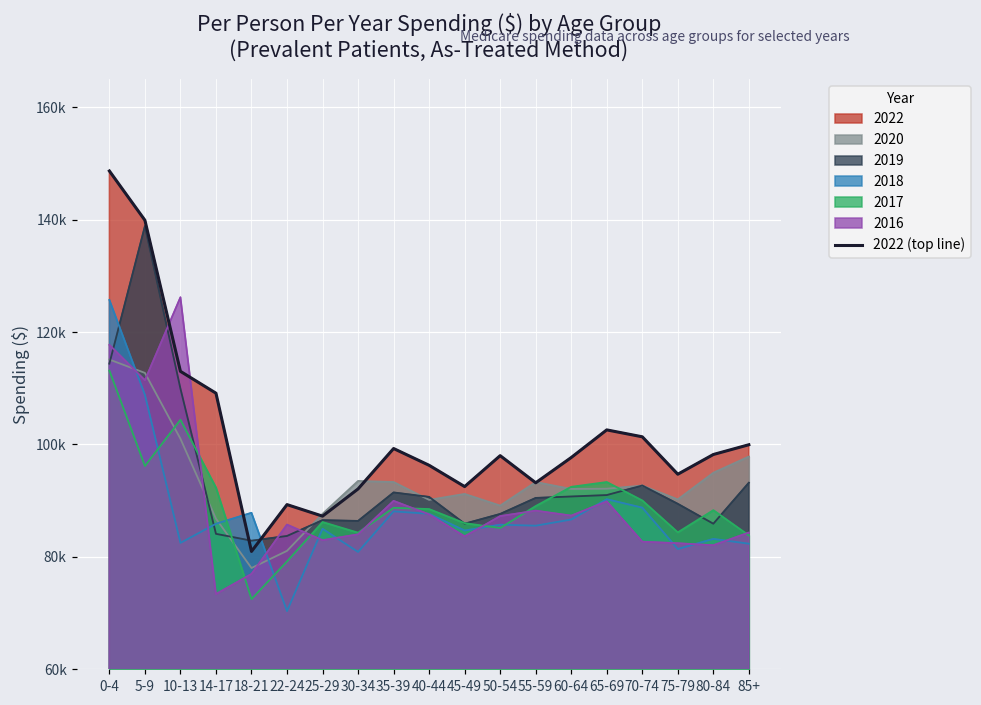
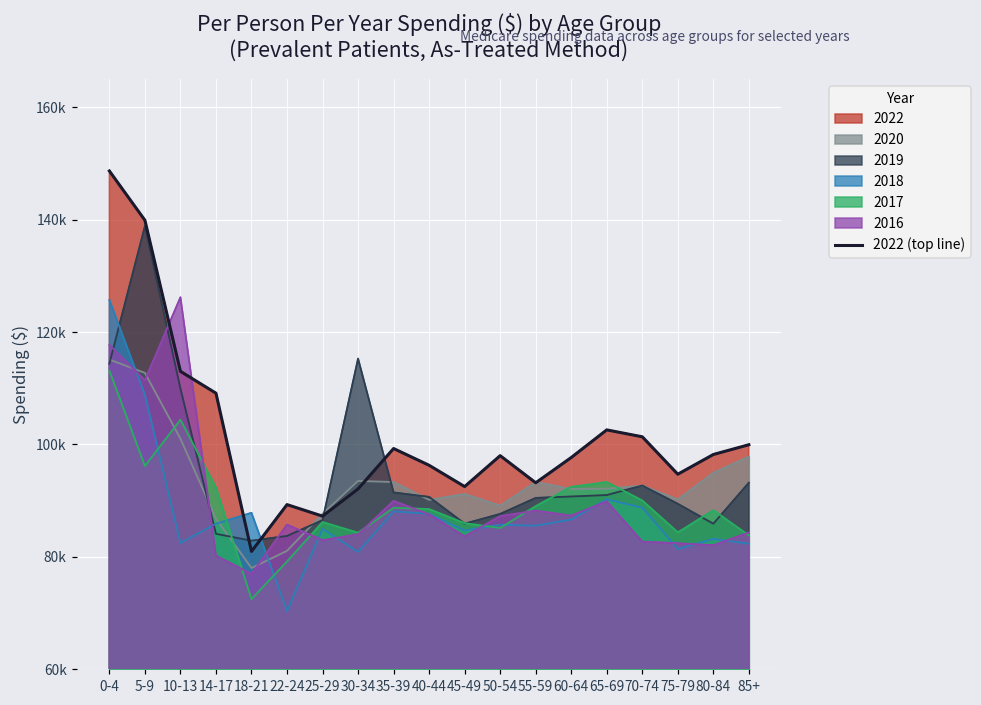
  {
    "2022": {
      "0-4": 149000,
      "5-9": 140000,
      "10-13": 113000,
      "14-17": 109000,
      "18-21": 81000,
      "22-24": 89000,
      "30-34": 92000,
      "35-39": 99000,
      "40-44": 96000,
      "45-49": 92000,
      "50-54": 98000,
      "60-64": 98000,
      "65-69": 103000,
      "70-74": 101000,
      "75-79": 95000,
      "80-84": 98000,
      "85+": 100000
    },
    "2020": {
      "0-4": 115000,
      "5-9": 113000,
      "10-13": 101000,
      "14-17": 87000,
      "18-21": 78000,
      "22-24": 81000,
      "30-34": 93000,
      "35-39": 93000,
      "40-44": 90000,
      "45-49": 91000,
      "50-54": 89000,
      "65-69": 92000,
      "75-79": 90000,
      "80-84": 95000,
      "85+": 98000
    },
    "2019": {
      "0-4": 114000,
      "5-9": 139000,
      "10-13": 110000,
      "14-17": 84000,
      "18-21": 83000,
      "22-24": 84000,
-     "30-34": 86000,
+     "30-34": 115000,
      "35-39": 91000,
      "40-44": 91000,
      "55-59": 90000,
      "60-64": 91000,
      "65-69": 91000,
      "75-79": 89000,
      "80-84": 86000,
      "85+": 93000
    },
    "2018": {
      "0-4": 126000,
      "5-9": 109000,
      "10-13": 82000,
      "14-17": 86000,
      "18-21": 88000,
      "22-24": 70000,
      "25-29": 85000,
      "30-34": 81000,
      "35-39": 88000,
      "45-49": 85000,
      "50-54": 86000,
      "55-59": 86000,
      "60-64": 87000,
      "70-74": 89000,
      "75-79": 81000,
      "80-84": 83000,
      "85+": 82000
    },
    "2017": {
      "0-4": 113000,
      "5-9": 96000,
      "10-13": 104000,
      "14-17": 92000,
      "18-21": 72000,
      "22-24": 79000,
      "35-39": 89000,
      "40-44": 88000,
      "50-54": 85000,
      "55-59": 89000,
      "65-69": 93000,
      "70-74": 90000,
      "75-79": 84000,
      "80-84": 88000,
      "85+": 84000
    },
    "2016": {
      "0-4": 118000,
      "5-9": 111000,
      "10-13": 126000,
-     "14-17": 73000,
+     "14-17": 80000,
      "18-21": 77000,
      "22-24": 86000,
      "25-29": 83000,
      "35-39": 90000,
      "45-49": 84000,
      "55-59": 88000,
      "60-64": 87000,
      "70-74": 83000,
      "75-79": 82000,
      "80-84": 82000,
      "85+": 84000
    }
  }
